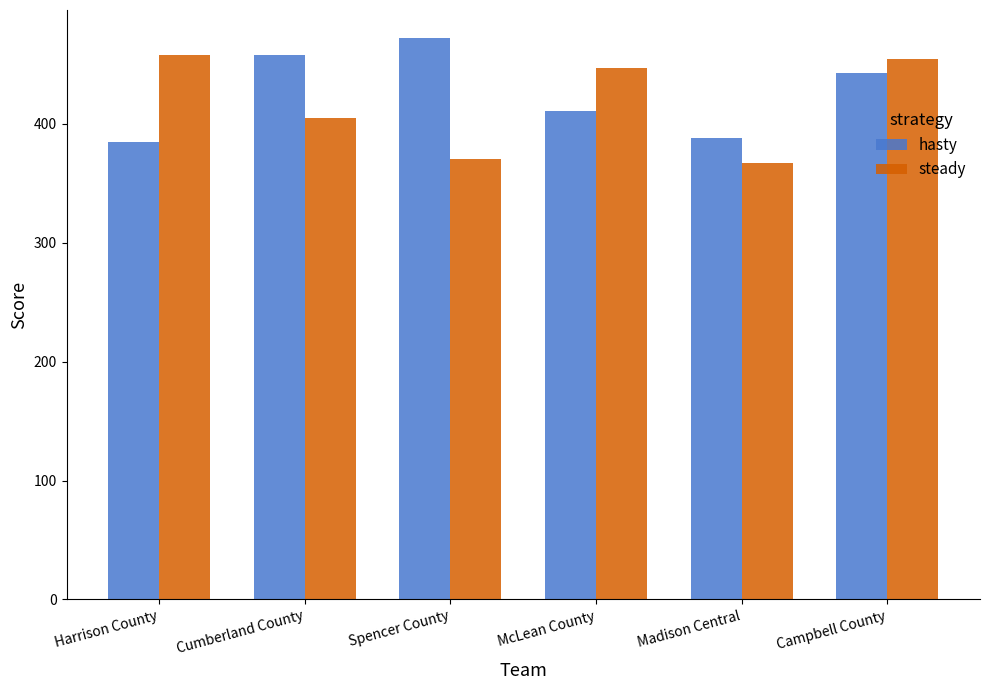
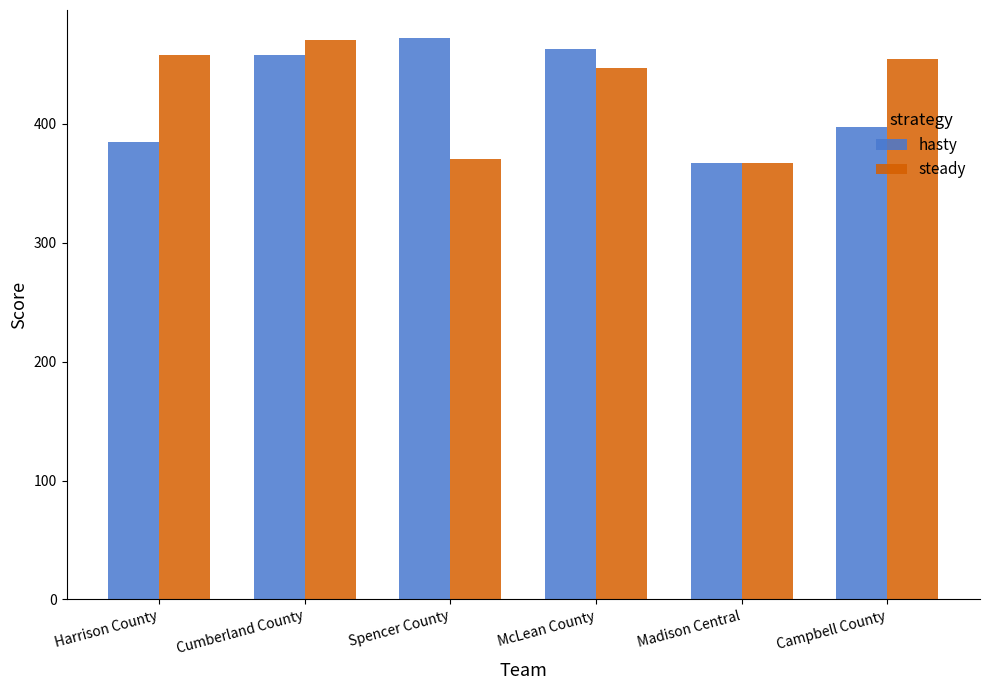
  {
    "hasty": {
      "Harrison County": 385,
      "Cumberland County": 458,
      "Spencer County": 472,
-     "McLean County": 411,
-     "Madison Central": 388,
-     "Campbell County": 443
+     "McLean County": 463,
+     "Madison Central": 367,
+     "Campbell County": 397
    },
    "steady": {
      "Harrison County": 458,
-     "Cumberland County": 405,
+     "Cumberland County": 470,
      "Spencer County": 370,
      "McLean County": 447,
      "Madison Central": 367,
      "Campbell County": 454
    }
  }
